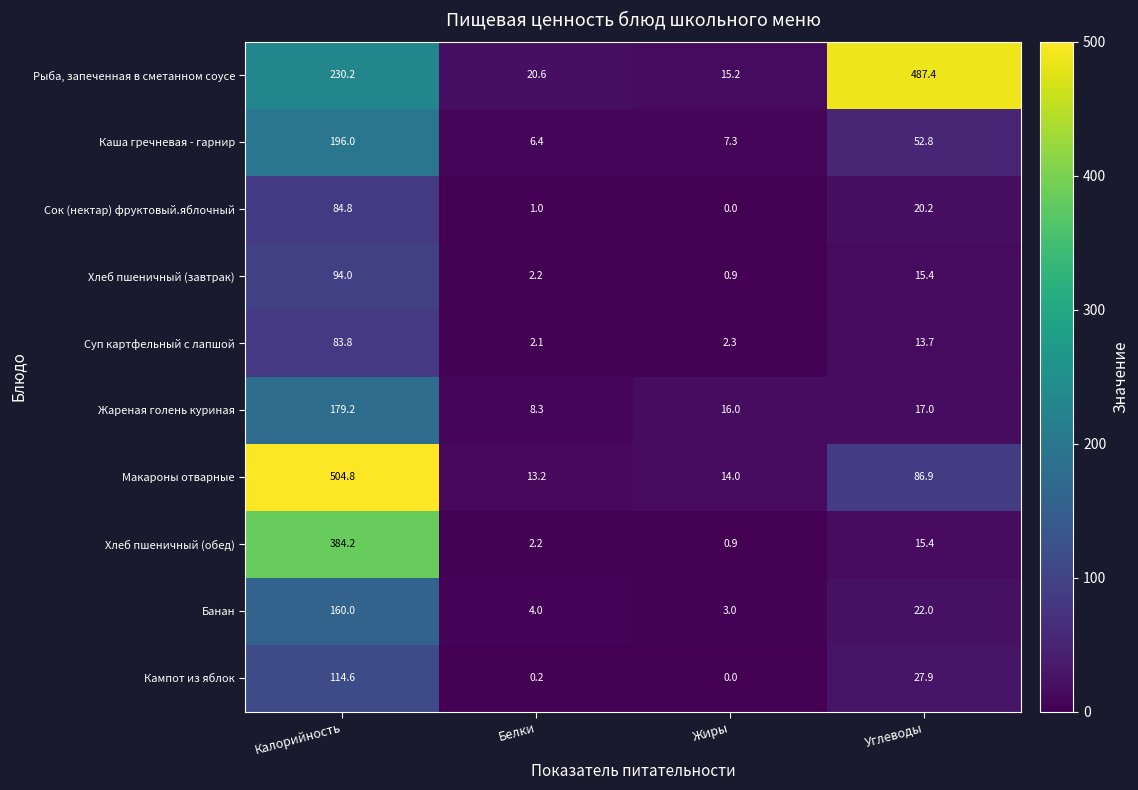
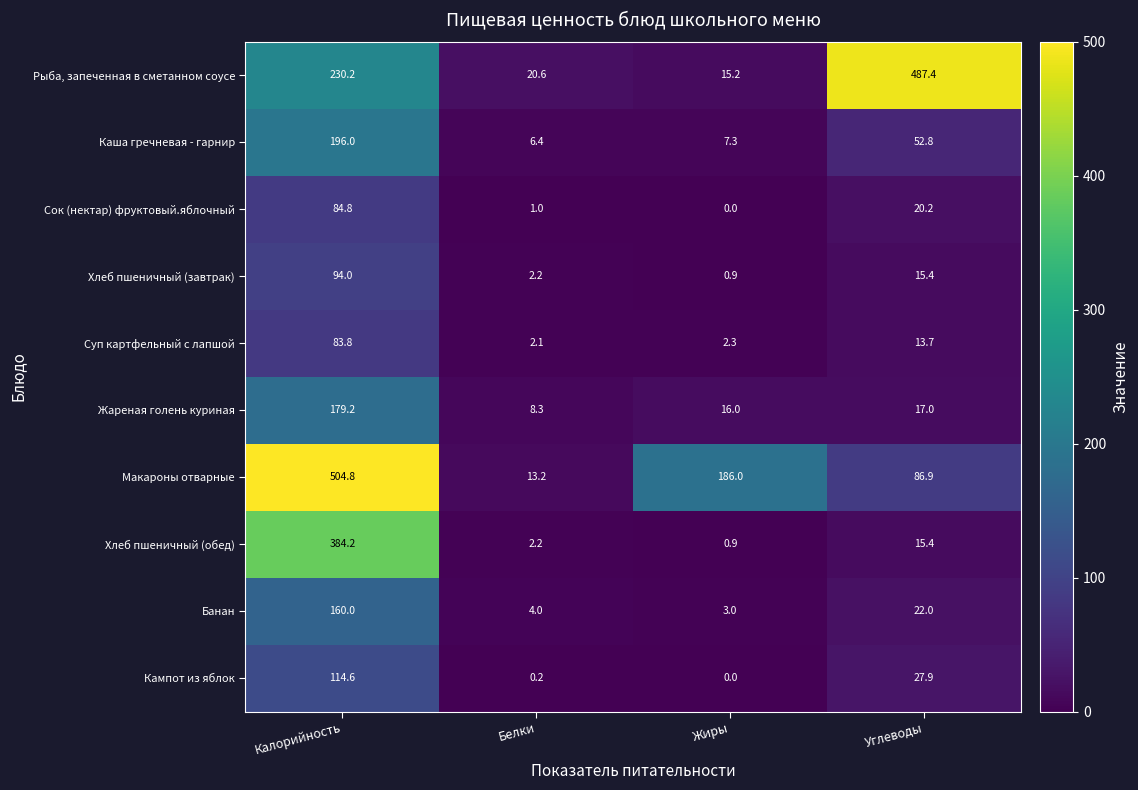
  {
    "Рыба, запеченная в сметанном соусе": {
      "Калорийность": 230.2,
      "Белки": 20.6,
      "Жиры": 15.2,
      "Углеводы": 487.4
    },
    "Каша гречневая - гарнир": {
      "Калорийность": 196.0,
      "Белки": 6.4,
      "Жиры": 7.3,
      "Углеводы": 52.8
    },
    "Сок (нектар) фруктовый.яблочный": {
      "Калорийность": 84.8,
      "Белки": 1.0,
      "Жиры": 0.0,
      "Углеводы": 20.2
    },
    "Хлеб пшеничный (завтрак)": {
      "Калорийность": 94.0,
      "Белки": 2.2,
      "Жиры": 0.9,
      "Углеводы": 15.4
    },
    "Суп картфельный с лапшой": {
      "Калорийность": 83.8,
      "Белки": 2.1,
      "Жиры": 2.3,
      "Углеводы": 13.7
    },
    "Жареная голень куриная": {
      "Калорийность": 179.2,
      "Белки": 8.3,
      "Жиры": 16.0,
      "Углеводы": 17.0
    },
    "Макароны отварные": {
      "Калорийность": 504.8,
      "Белки": 13.2,
-     "Жиры": 14.0,
+     "Жиры": 186.0,
      "Углеводы": 86.9
    },
    "Хлеб пшеничный (обед)": {
      "Калорийность": 384.2,
      "Белки": 2.2,
      "Жиры": 0.9,
      "Углеводы": 15.4
    },
    "Банан": {
      "Калорийность": 160.0,
      "Белки": 4.0,
      "Жиры": 3.0,
      "Углеводы": 22.0
    },
    "Кампот из яблок": {
      "Калорийность": 114.6,
      "Белки": 0.2,
      "Жиры": 0.0,
      "Углеводы": 27.9
    }
  }
